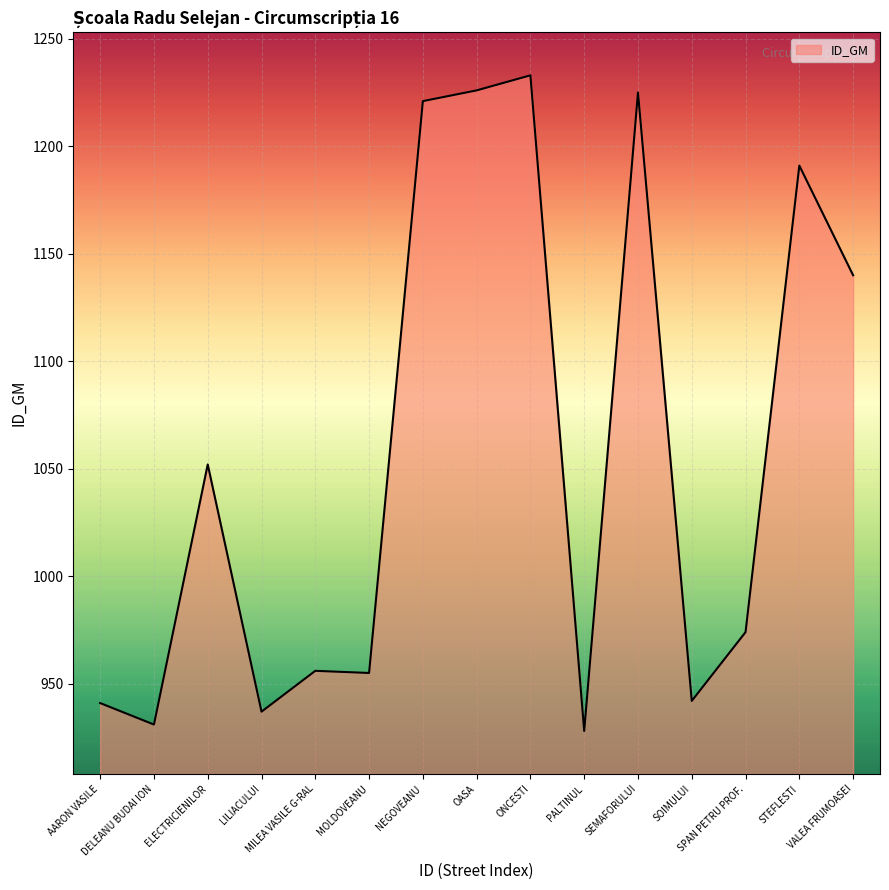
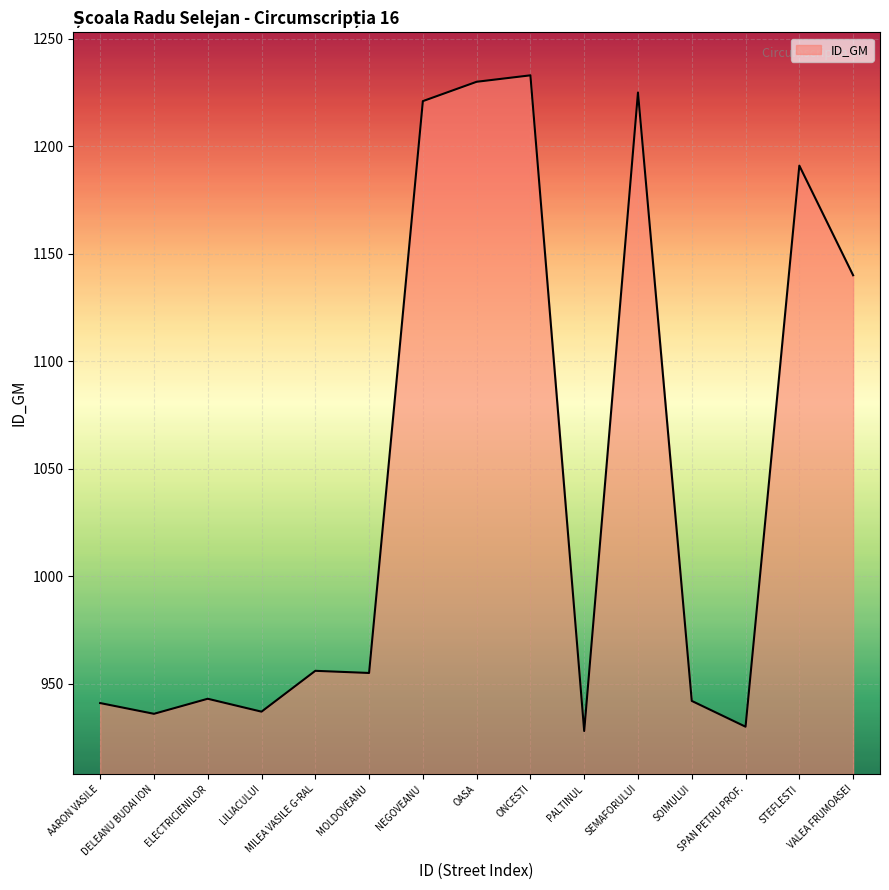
  {
    "AARON VASILE": 941,
-   "DELEANU BUDAI ION": 931,
-   "ELECTRICIENILOR": 1052,
+   "DELEANU BUDAI ION": 936,
+   "ELECTRICIENILOR": 943,
    "LILIACULUI": 937,
    "MILEA VASILE G-RAL": 956,
    "MOLDOVEANU": 955,
    "NEGOVEANU": 1221,
-   "OASA": 1226,
+   "OASA": 1230,
    "ONCESTI": 1233,
    "PALTINUL": 928,
    "SEMAFORULUI": 1225,
    "SOIMULUI": 942,
-   "SPAN PETRU PROF.": 974,
+   "SPAN PETRU PROF.": 930,
    "STEFLESTI": 1191,
    "VALEA FRUMOASEI": 1140
  }
